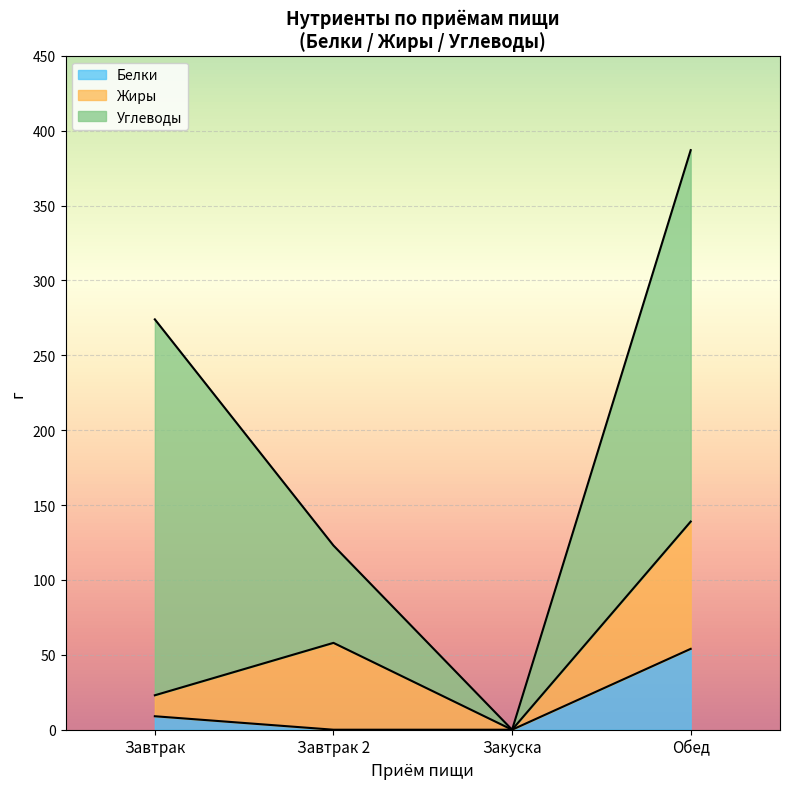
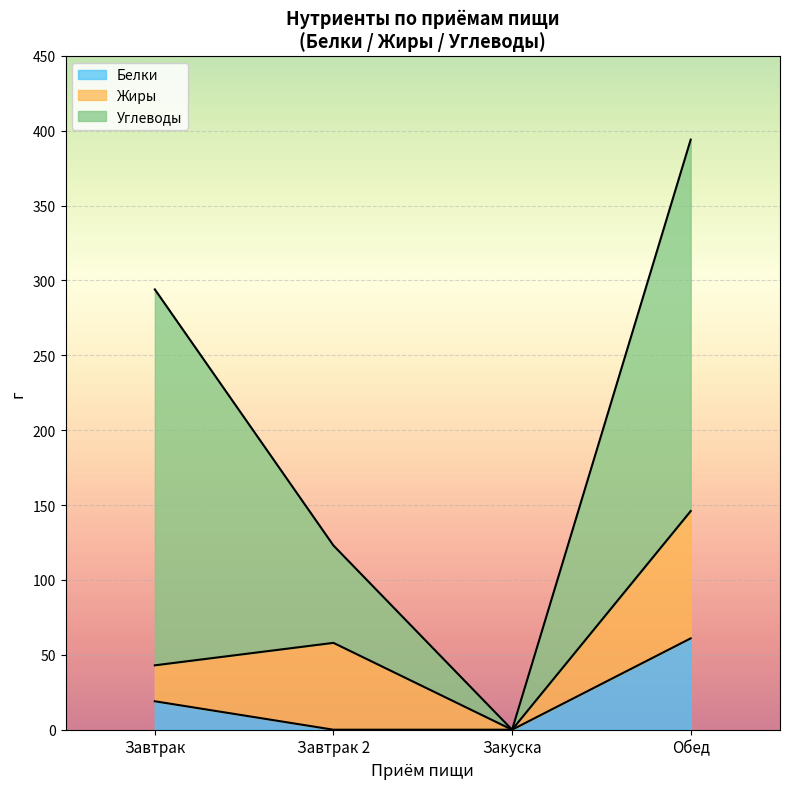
  {
    "Белки": {
-     "Завтрак": 9,
+     "Завтрак": 19,
      "Завтрак 2": 0,
-     "Обед": 54
+     "Обед": 61
    },
    "Жиры": {
-     "Завтрак": 14,
+     "Завтрак": 24,
      "Завтрак 2": 58,
      "Обед": 85
    },
    "Углеводы": {
      "Завтрак": 251,
      "Завтрак 2": 65,
      "Обед": 248
    }
  }
